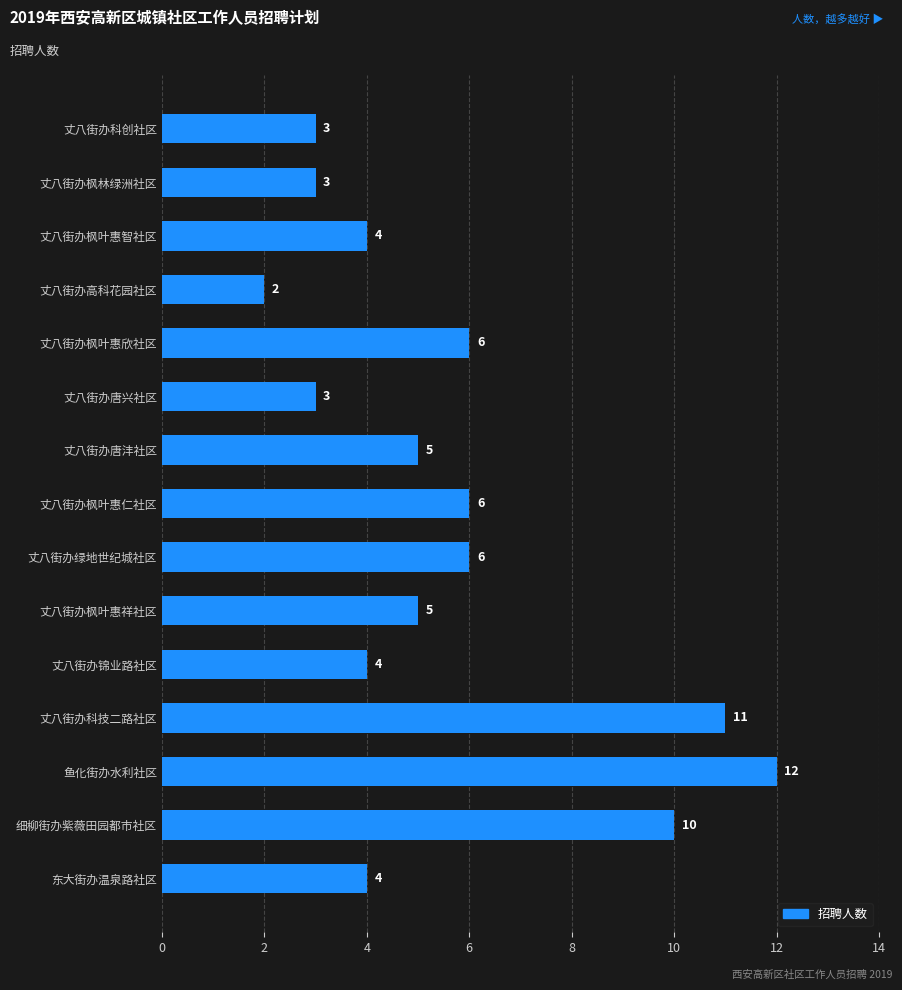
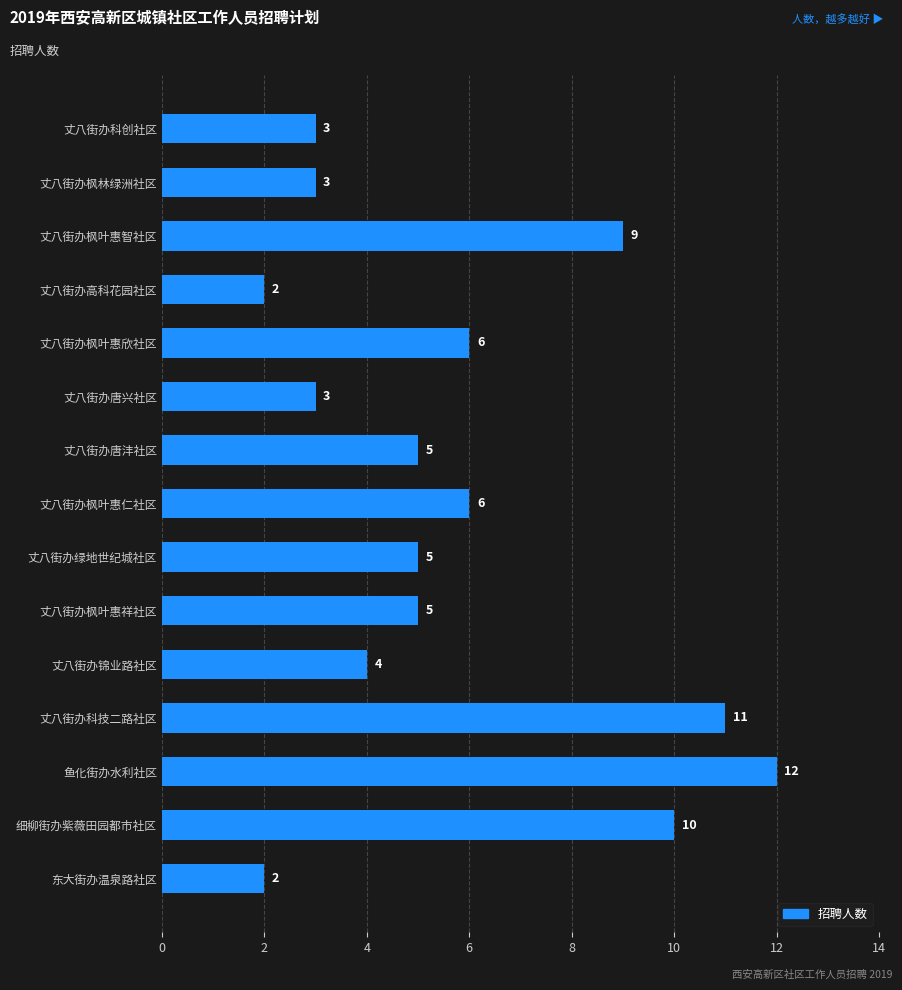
  {
    "丈八街办科创社区": 3,
    "丈八街办枫林绿洲社区": 3,
-   "丈八街办枫叶惠智社区": 4,
+   "丈八街办枫叶惠智社区": 9,
    "丈八街办高科花园社区": 2,
    "丈八街办枫叶惠欣社区": 6,
    "丈八街办唐兴社区": 3,
    "丈八街办唐沣社区": 5,
    "丈八街办枫叶惠仁社区": 6,
-   "丈八街办绿地世纪城社区": 6,
+   "丈八街办绿地世纪城社区": 5,
    "丈八街办枫叶惠祥社区": 5,
    "丈八街办锦业路社区": 4,
    "丈八街办科技二路社区": 11,
    "鱼化街办水利社区": 12,
    "细柳街办紫薇田园都市社区": 10,
-   "东大街办温泉路社区": 4
+   "东大街办温泉路社区": 2
  }
